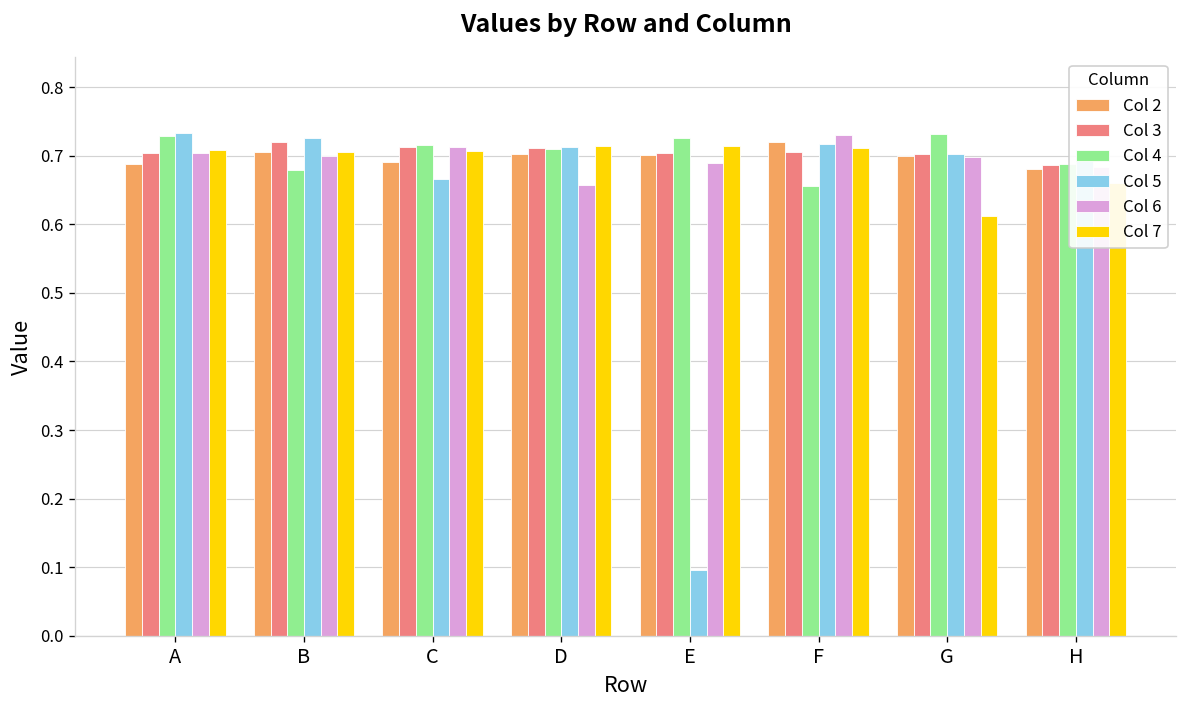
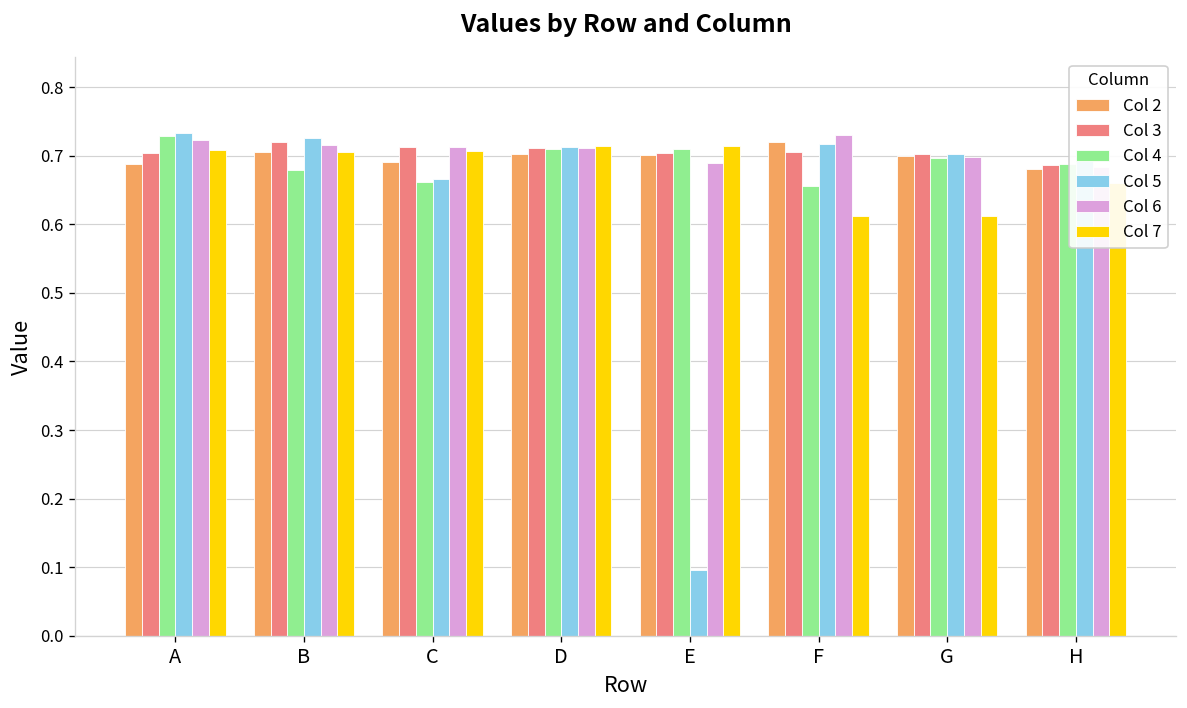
  {
    "Col 4": {
      "A": 0.73,
      "B": 0.68,
-     "C": 0.72,
+     "C": 0.66,
      "D": 0.71,
-     "E": 0.73,
+     "E": 0.71,
      "F": 0.66,
-     "G": 0.73,
+     "G": 0.70,
      "H": 0.69
    },
    "Col 5": {
      "A": 0.73,
      "B": 0.73,
      "C": 0.67,
      "D": 0.71,
      "E": 0.10,
      "F": 0.72,
      "G": 0.70
    },
    "Col 6": {
-     "A": 0.70,
-     "B": 0.70,
+     "A": 0.72,
+     "B": 0.72,
      "C": 0.71,
-     "D": 0.66,
+     "D": 0.71,
      "E": 0.69,
      "F": 0.73,
      "G": 0.70
    },
    "Col 7": {
      "A": 0.71,
      "B": 0.71,
      "C": 0.71,
      "D": 0.71,
      "E": 0.71,
-     "F": 0.71,
+     "F": 0.61,
      "G": 0.61
    }
  }
